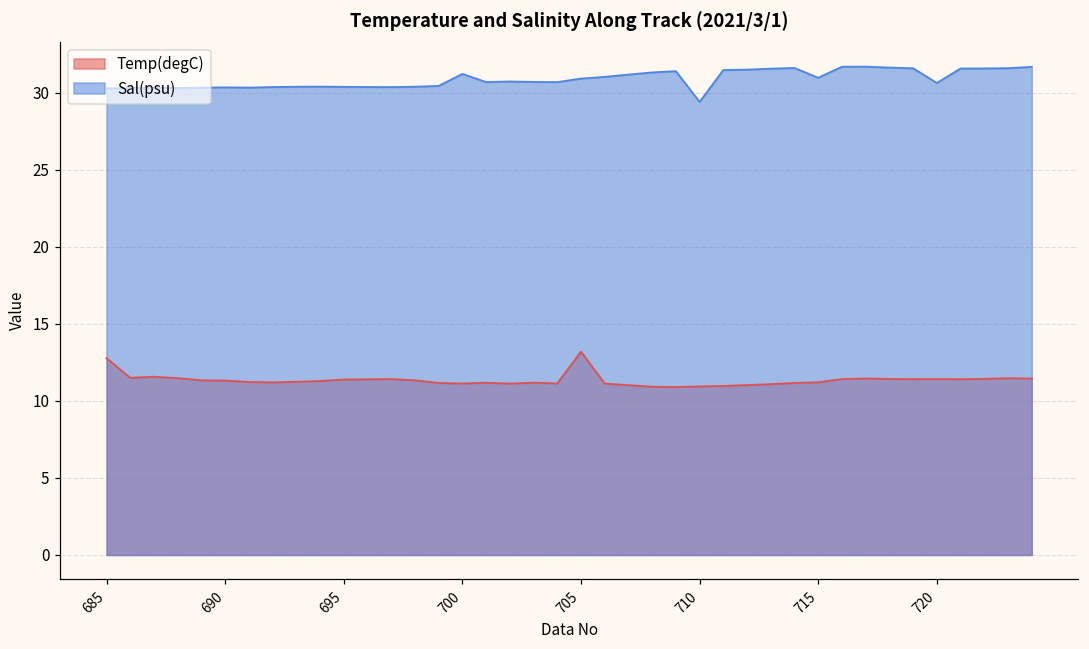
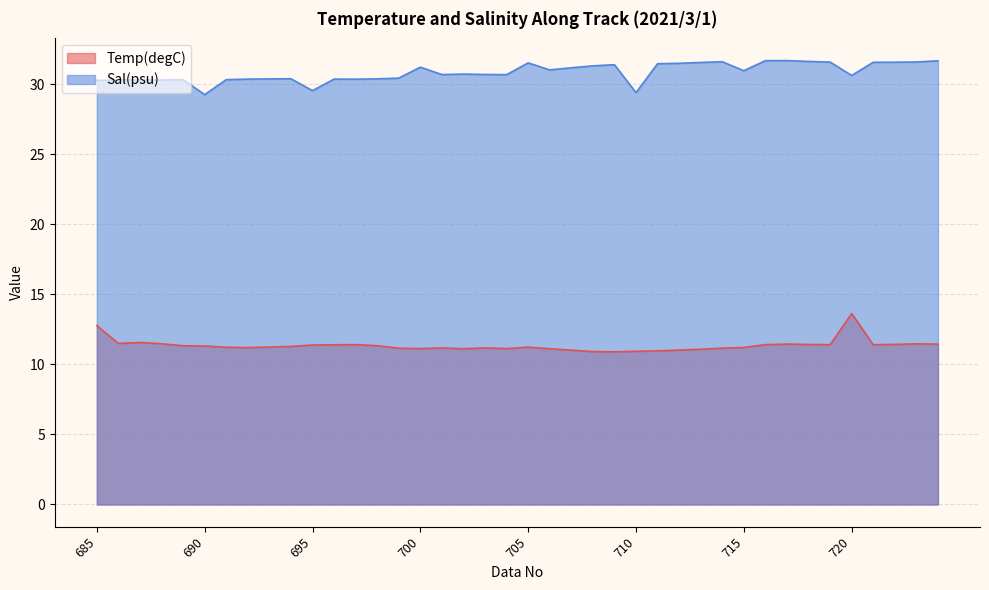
  {
    "Temp(degC)": {
      "685": 12.8,
      "690": 11.3,
      "695": 11.4,
      "700": 11.1,
-     "705": 13.2,
+     "705": 11.2,
      "710": 10.9,
      "715": 11.2,
-     "720": 11.4
+     "720": 13.6
    },
    "Sal(psu)": {
-     "690": 30.3,
-     "695": 30.4,
+     "690": 29.3,
+     "695": 29.5,
      "700": 31.2,
-     "705": 30.9,
+     "705": 31.5,
      "710": 29.4,
      "715": 31.0,
      "720": 30.6
    }
  }
